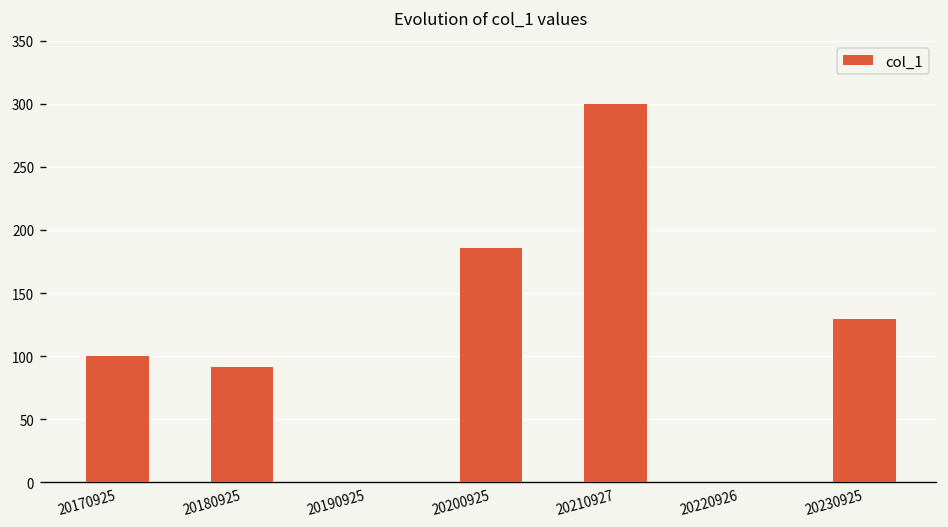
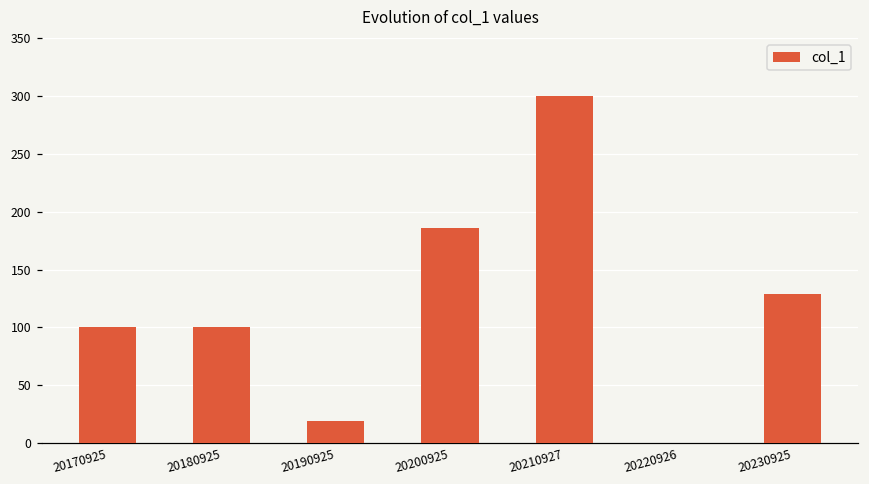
  {
    "20170925": 100,
-   "20180925": 91,
-   "20190925": 0,
+   "20180925": 100,
+   "20190925": 19,
    "20200925": 186,
    "20210927": 300,
    "20220926": 0,
    "20230925": 129
  }
